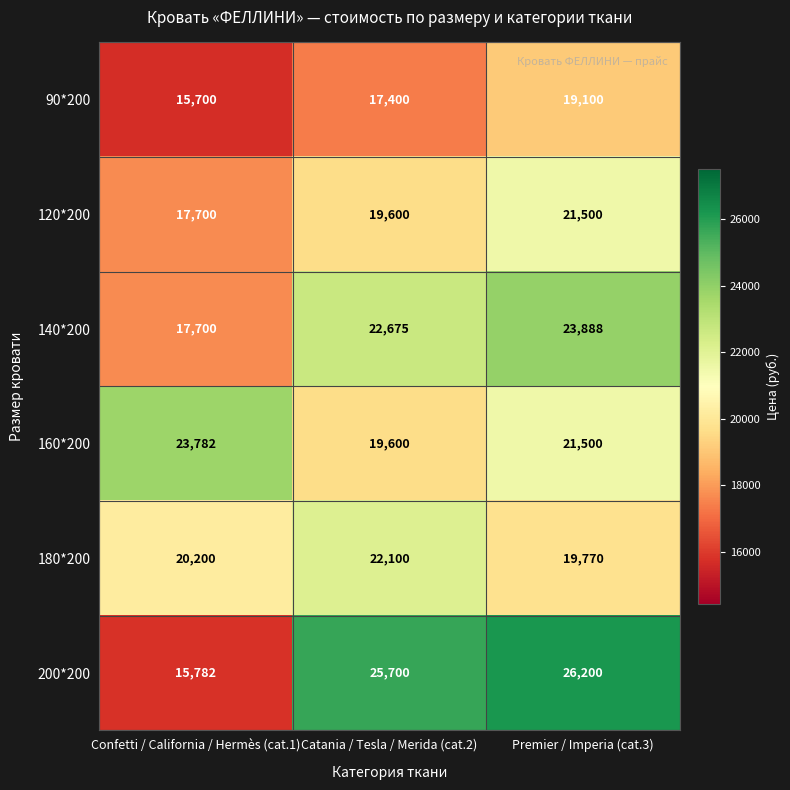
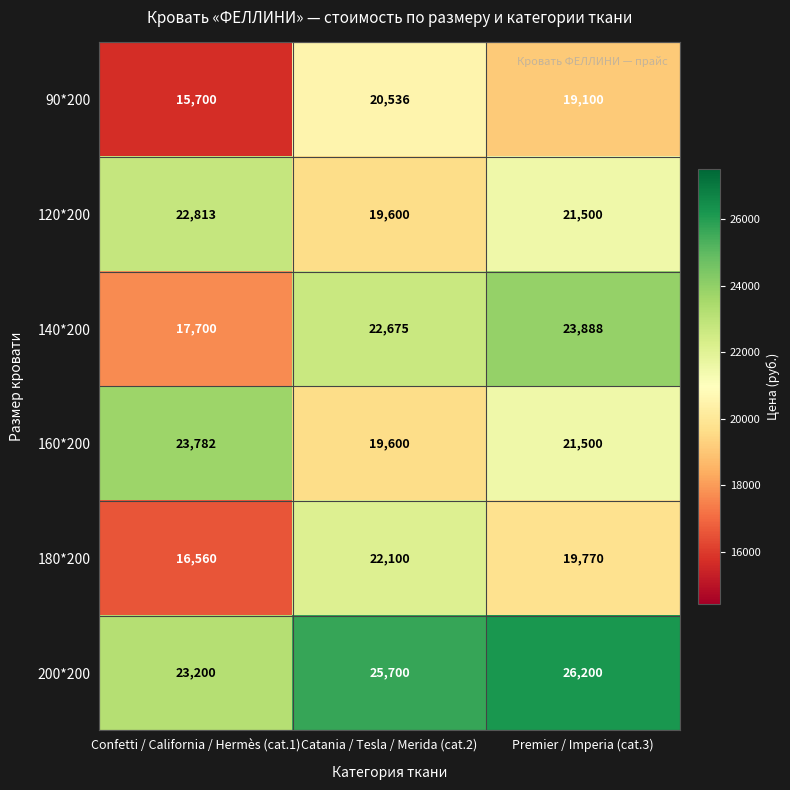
  {
    "90*200": {
      "Confetti / California / Hermès (cat.1)": "15,700",
-     "Catania / Tesla / Merida (cat.2)": "17,400"
+     "Catania / Tesla / Merida (cat.2)": "20,536"
    },
    "120*200": {
-     "Confetti / California / Hermès (cat.1)": "17,700",
+     "Confetti / California / Hermès (cat.1)": "22,813",
      "Catania / Tesla / Merida (cat.2)": "19,600",
      "Premier / Imperia (cat.3)": "21,500"
    },
    "140*200": {
      "Confetti / California / Hermès (cat.1)": "17,700",
      "Catania / Tesla / Merida (cat.2)": "22,675",
      "Premier / Imperia (cat.3)": "23,888"
    },
    "160*200": {
      "Confetti / California / Hermès (cat.1)": "23,782",
      "Catania / Tesla / Merida (cat.2)": "19,600",
      "Premier / Imperia (cat.3)": "21,500"
    },
    "180*200": {
-     "Confetti / California / Hermès (cat.1)": "20,200",
+     "Confetti / California / Hermès (cat.1)": "16,560",
      "Catania / Tesla / Merida (cat.2)": "22,100",
      "Premier / Imperia (cat.3)": "19,770"
    },
    "200*200": {
-     "Confetti / California / Hermès (cat.1)": "15,782",
+     "Confetti / California / Hermès (cat.1)": "23,200",
      "Catania / Tesla / Merida (cat.2)": "25,700",
      "Premier / Imperia (cat.3)": "26,200"
    }
  }
